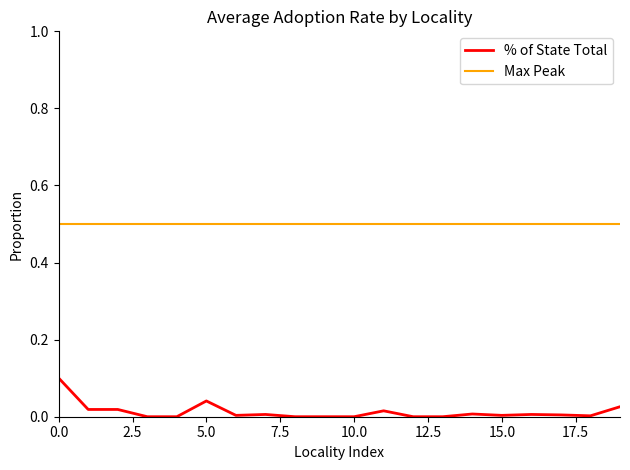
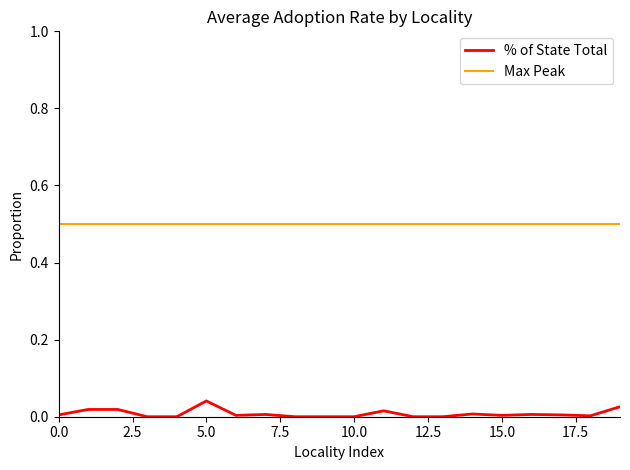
  {
    "% of State Total": {
-     "0.0": 0.10,
+     "0.0": 0.00,
      "5.0": 0.04,
      "10.0": 0.00,
      "15.0": 0.00
    },
    "Max Peak": {
      "0.0": 0.50,
      "5.0": 0.50,
      "10.0": 0.50,
      "15.0": 0.50
    }
  }
